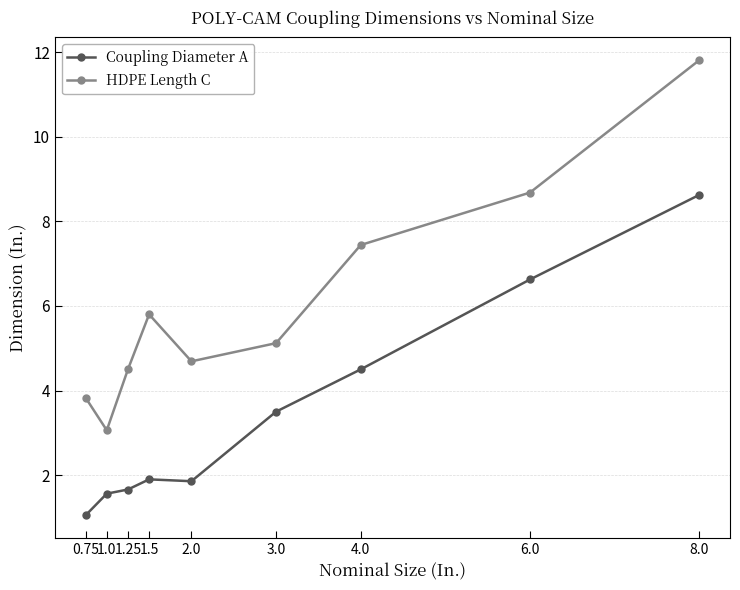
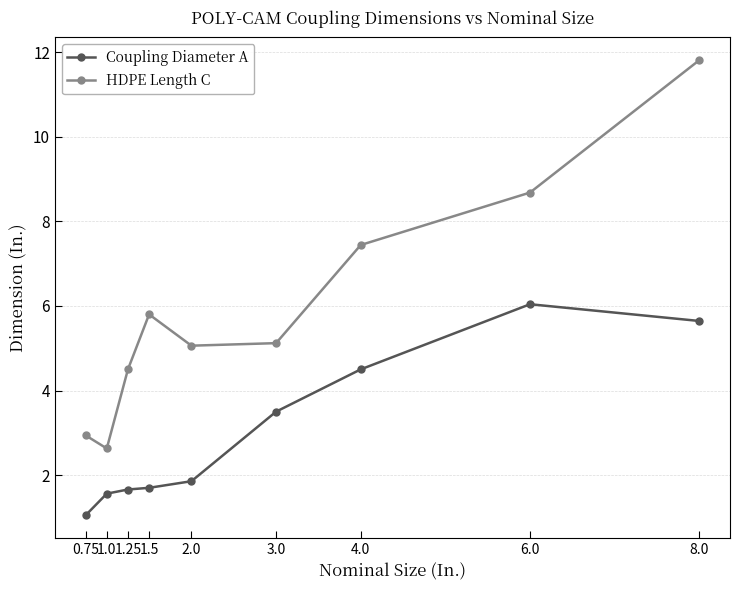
  {
    "Coupling Diameter A": {
      "0.75": 1.1,
      "1.0": 1.6,
      "1.25": 1.7,
-     "1.5": 1.9,
+     "1.5": 1.7,
      "2.0": 1.9,
      "3.0": 3.5,
      "4.0": 4.5,
-     "6.0": 6.6,
-     "8.0": 8.6
+     "6.0": 6.0,
+     "8.0": 5.6
    },
    "HDPE Length C": {
-     "0.75": 3.8,
-     "1.0": 3.1,
+     "0.75": 2.9,
+     "1.0": 2.6,
      "1.25": 4.5,
      "1.5": 5.8,
-     "2.0": 4.7,
+     "2.0": 5.1,
      "3.0": 5.1,
      "4.0": 7.4,
      "6.0": 8.7,
      "8.0": 11.8
    }
  }
